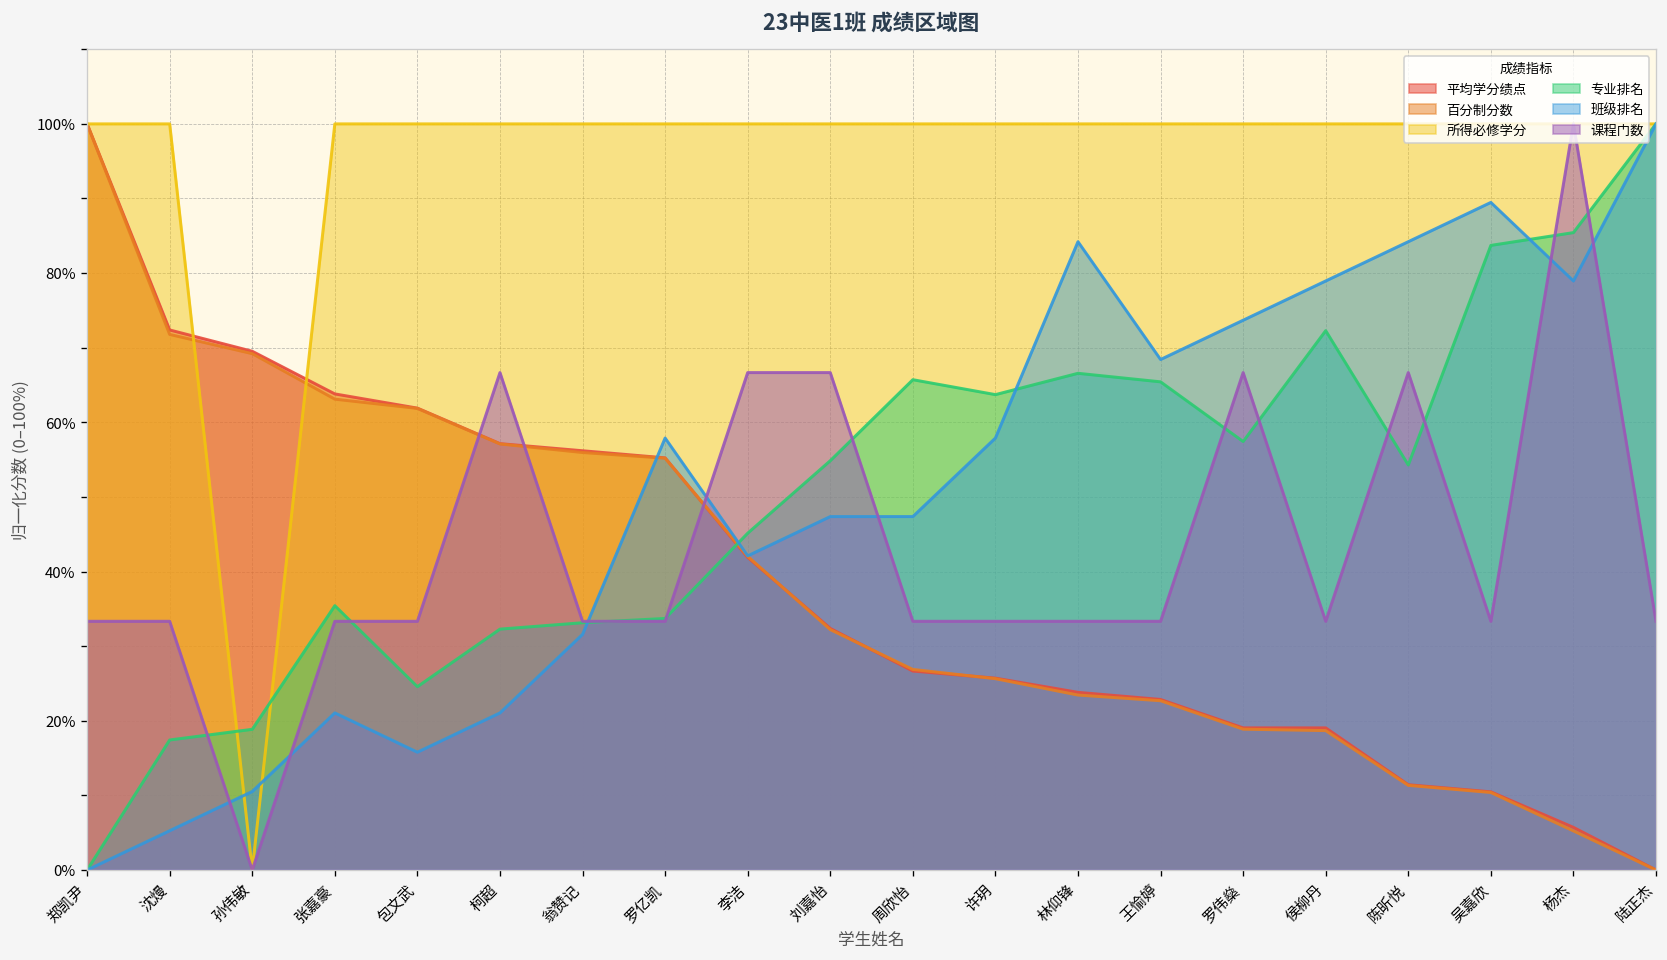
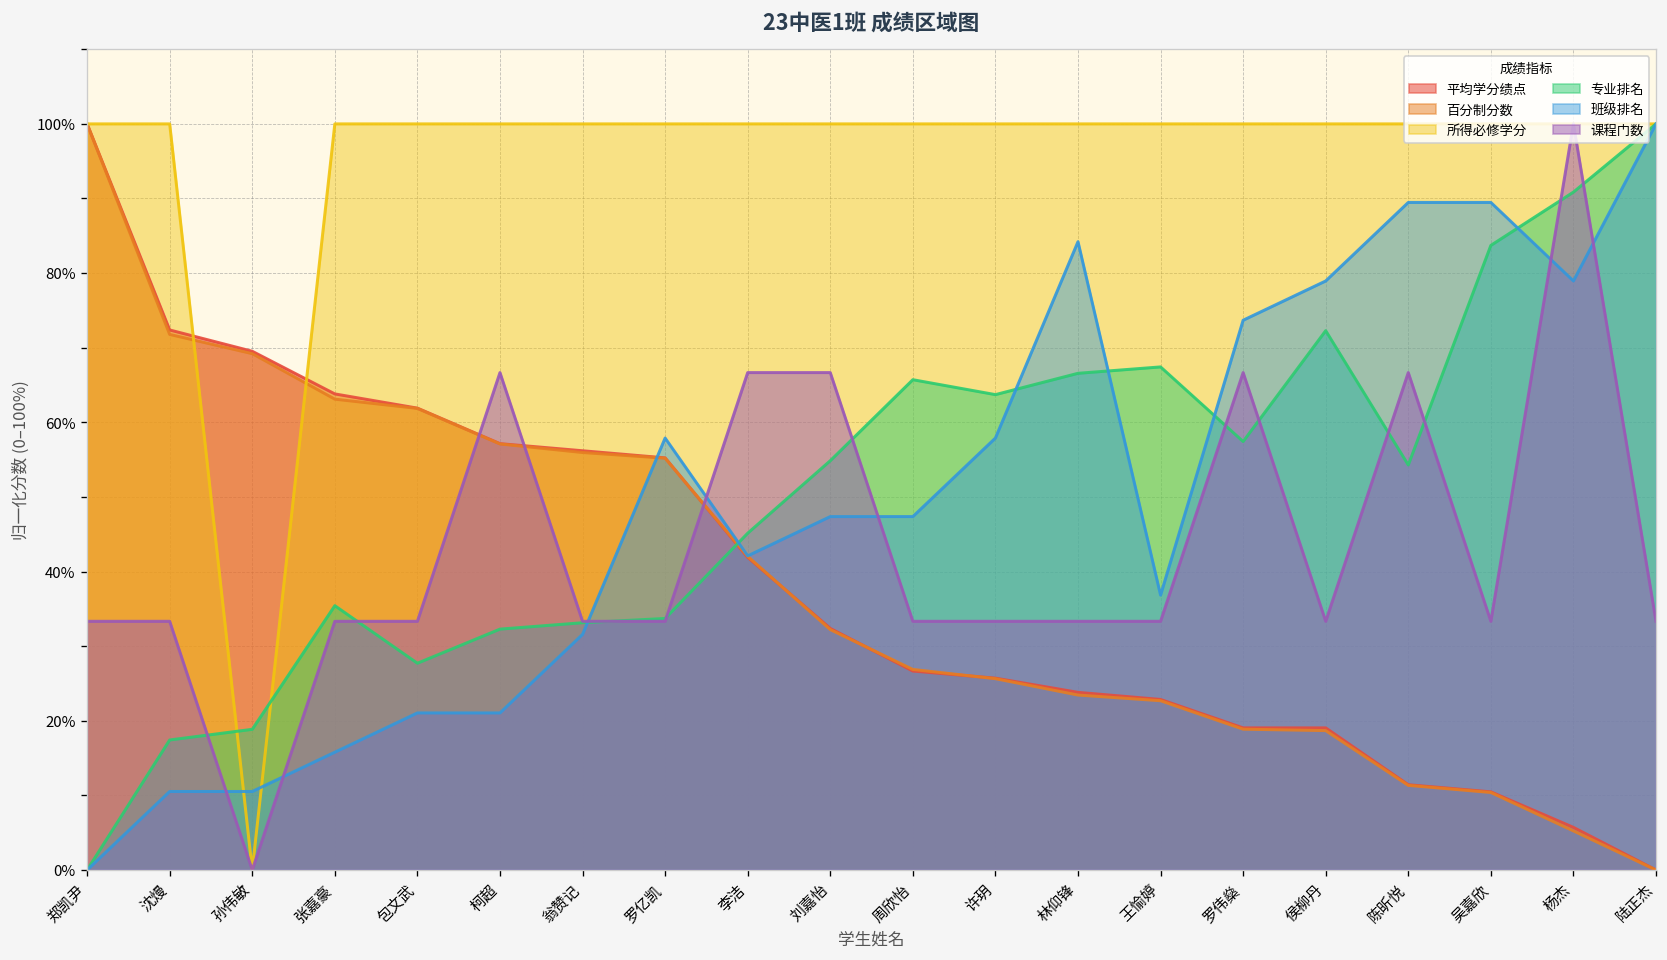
  {
    "专业排名": {
      "沈熳": "17%",
      "孙伟敏": "19%",
      "张嘉豪": "35%",
-     "包文武": "25%",
+     "包文武": "28%",
      "柯超": "32%",
      "李洁": "45%",
      "刘嘉怡": "55%",
      "周欣怡": "66%",
      "许玥": "64%",
      "林仰锋": "67%",
-     "王愉婷": "65%",
+     "王愉婷": "67%",
      "罗伟燊": "57%",
      "侯柳丹": "72%",
      "陈昕悦": "54%",
      "吴嘉欣": "84%",
-     "杨杰": "85%"
+     "杨杰": "91%"
    },
    "班级排名": {
-     "沈熳": "5%",
+     "沈熳": "11%",
      "孙伟敏": "11%",
-     "张嘉豪": "21%",
-     "包文武": "16%",
+     "张嘉豪": "16%",
+     "包文武": "21%",
      "柯超": "21%",
      "翁赞记": "32%",
      "罗亿凯": "58%",
      "刘嘉怡": "47%",
      "周欣怡": "47%",
      "许玥": "58%",
      "林仰锋": "84%",
-     "王愉婷": "68%",
+     "王愉婷": "37%",
      "罗伟燊": "74%",
      "侯柳丹": "79%",
-     "陈昕悦": "84%",
+     "陈昕悦": "89%",
      "吴嘉欣": "89%",
      "杨杰": "79%"
    },
    "课程门数": {
      "郑凯尹": "33%",
      "沈熳": "33%",
      "张嘉豪": "33%",
      "包文武": "33%",
      "柯超": "67%",
      "李洁": "67%",
      "刘嘉怡": "67%",
      "周欣怡": "33%",
      "许玥": "33%",
      "林仰锋": "33%",
      "王愉婷": "33%",
      "罗伟燊": "67%",
      "侯柳丹": "33%",
      "陈昕悦": "67%",
      "吴嘉欣": "33%",
      "陆正杰": "33%"
    }
  }
